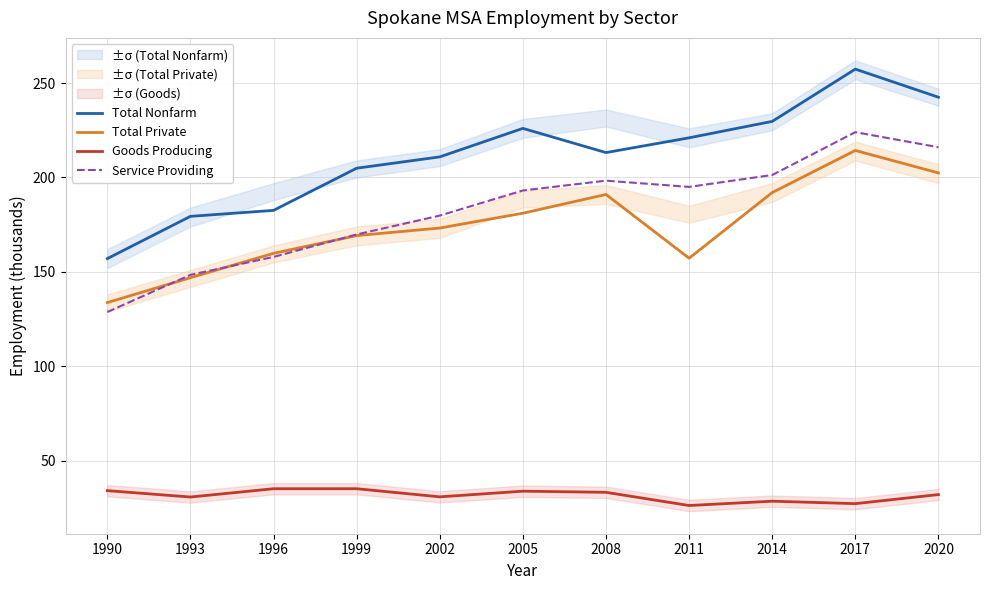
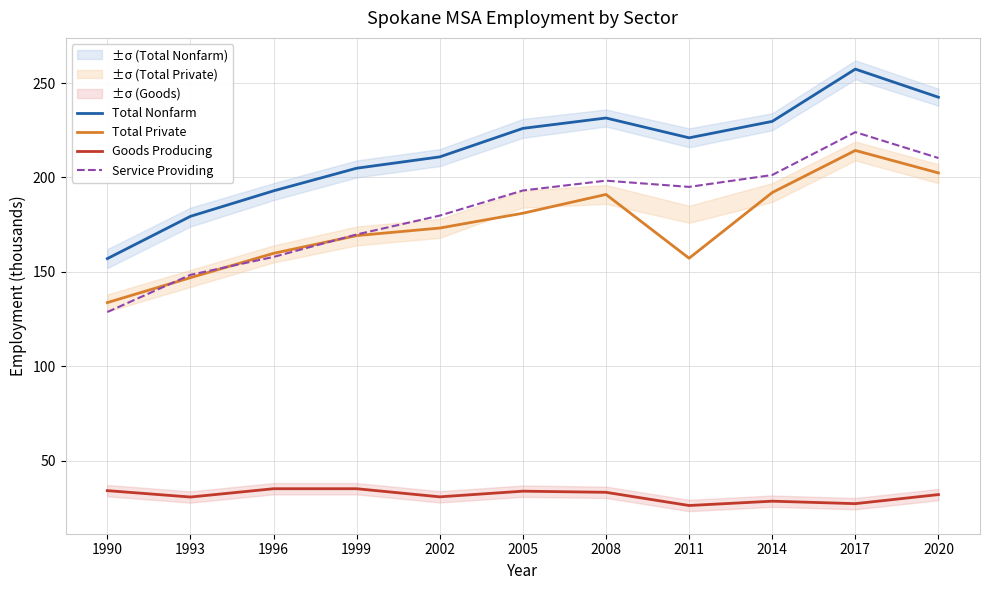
  {
    "Total Nonfarm": {
      "1990": 157,
      "1993": 179,
-     "1996": 183,
+     "1996": 193,
      "1999": 205,
      "2002": 211,
      "2005": 226,
-     "2008": 213,
+     "2008": 232,
      "2011": 221,
      "2014": 230,
      "2017": 257,
      "2020": 243
    },
    "Total Private": {
      "1990": 134,
      "1993": 147,
      "1996": 160,
      "2002": 173,
      "2005": 181,
      "2008": 191,
      "2011": 157,
      "2014": 192,
      "2017": 214,
      "2020": 202
    },
    "Goods Producing": {
      "1990": 34,
      "1993": 31,
      "1996": 35,
      "1999": 35,
      "2002": 31,
      "2005": 34,
      "2008": 33,
      "2011": 26,
      "2014": 29,
      "2017": 27,
      "2020": 32
    },
    "Service Providing": {
      "1990": 129,
      "1993": 148,
      "1996": 158,
      "2002": 180,
      "2008": 198,
      "2011": 195,
      "2014": 201,
      "2017": 224,
-     "2020": 216
+     "2020": 210
    }
  }
